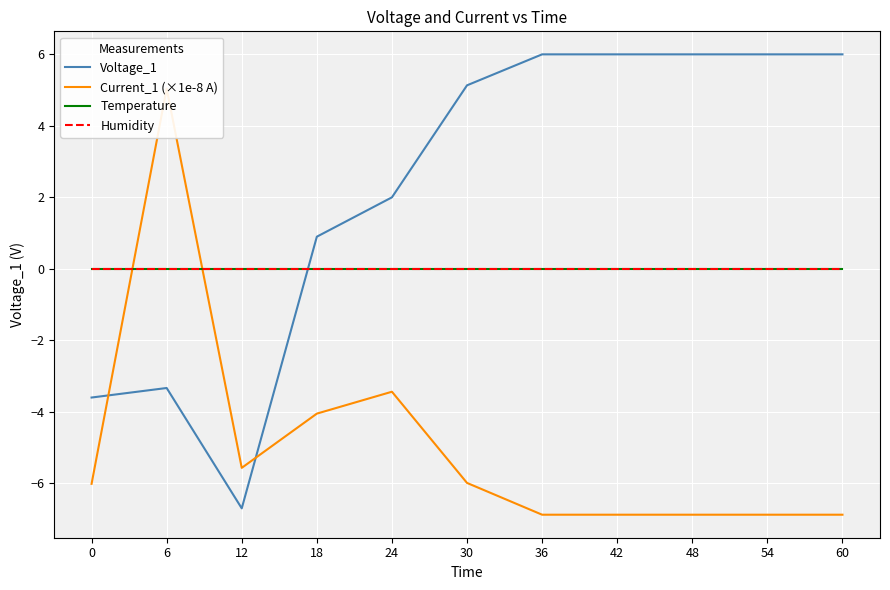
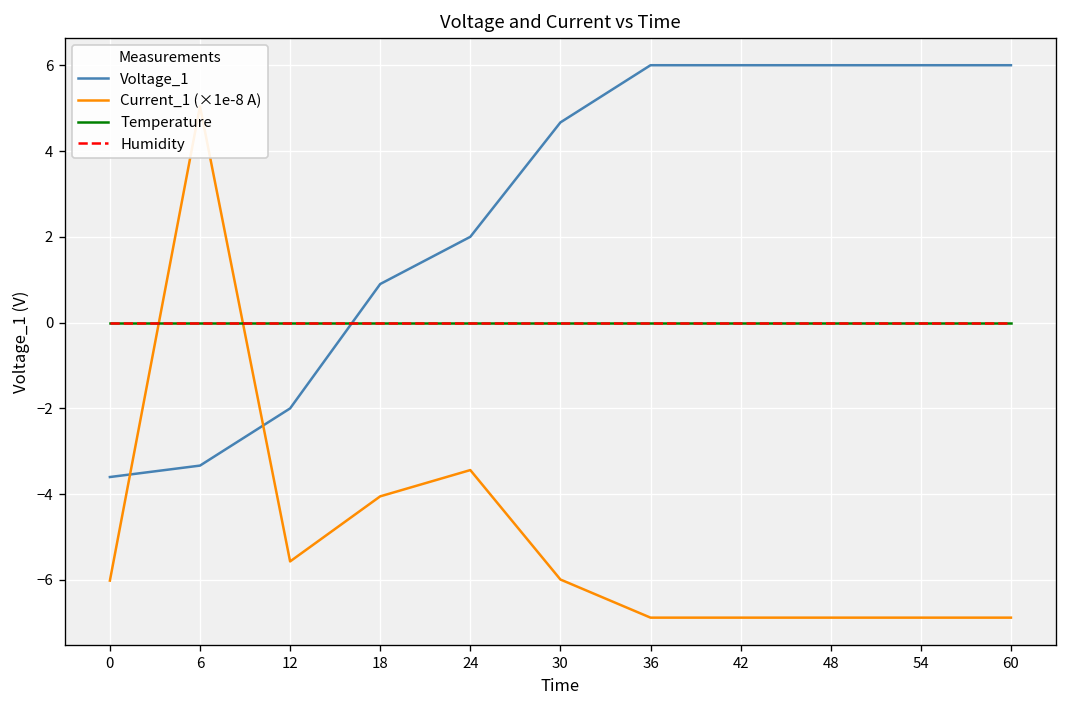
  {
    "Voltage_1": {
      "0": -3.6,
      "6": -3.3,
-     "12": -6.7,
+     "12": -2.0,
      "18": 0.9,
      "24": 2.0,
-     "30": 5.1,
+     "30": 4.7,
      "36": 6.0,
      "42": 6.0,
      "48": 6.0,
      "54": 6.0,
      "60": 6.0
    },
    "Current_1 (×1e-8 A)": {
      "0": -6.0,
      "12": -5.6,
      "18": -4.1,
      "24": -3.4,
      "30": -6.0,
      "36": -6.9,
      "42": -6.9,
      "48": -6.9,
      "54": -6.9,
      "60": -6.9
    },
    "Humidity": {
      "0": 0.0,
      "6": 0.0,
      "12": 0.0,
      "18": 0.0,
      "24": 0.0,
      "30": 0.0,
      "36": 0.0,
      "42": 0.0,
      "48": 0.0,
      "54": 0.0,
      "60": 0.0
    }
  }
